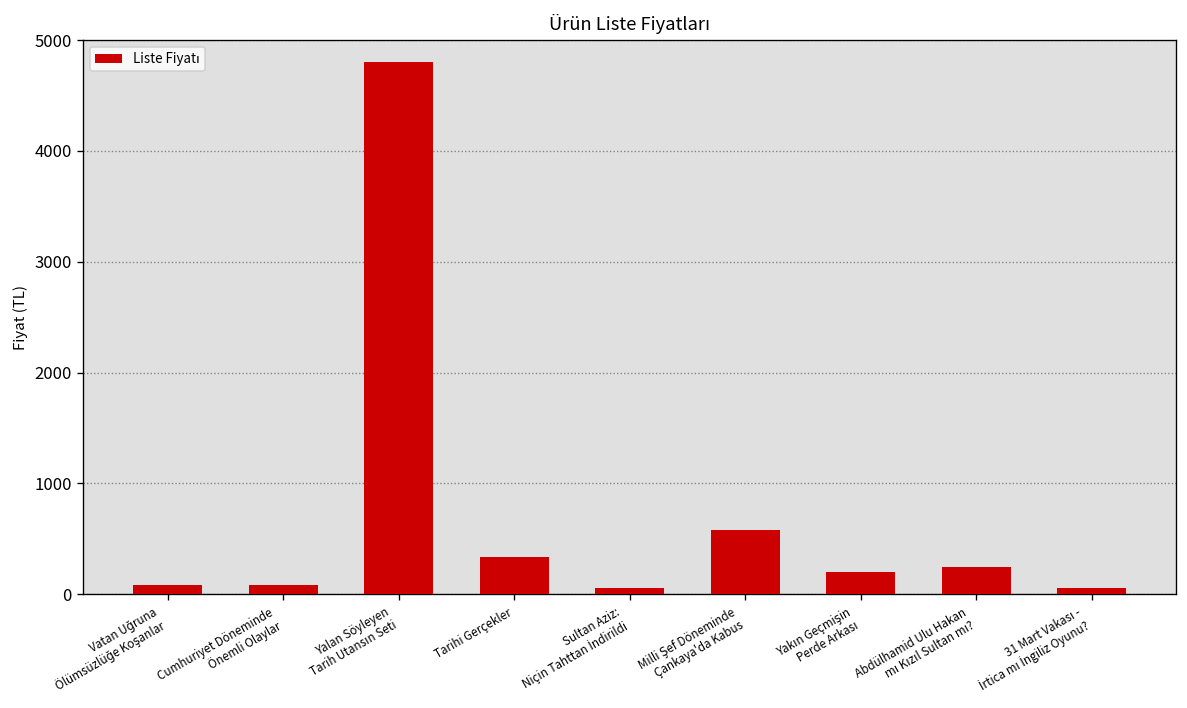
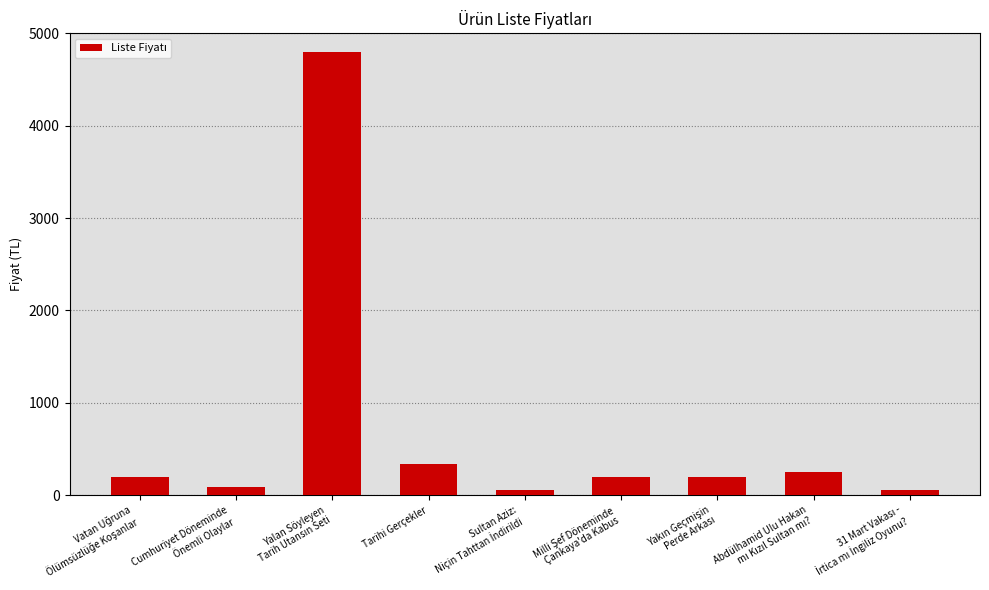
  {
-   "Vatan Uğruna Ölümsüzlüğe Koşanlar": 100,
+   "Vatan Uğruna Ölümsüzlüğe Koşanlar": 200,
    "Cumhuriyet Döneminde Önemli Olaylar": 100,
    "Yalan Söyleyen Tarih Utansın Seti": 4800,
    "Tarihi Gerçekler": 300,
    "Sultan Aziz: Niçin Tahttan İndirildi": 100,
-   "Milli Şef Döneminde Çankaya'da Kabus": 600,
+   "Milli Şef Döneminde Çankaya'da Kabus": 200,
    "Yakın Geçmişin Perde Arkası": 200,
    "Abdülhamid Ulu Hakan mı Kızıl Sultan mı?": 300,
    "31 Mart Vakası - İrtica mı İngiliz Oyunu?": 100
  }
